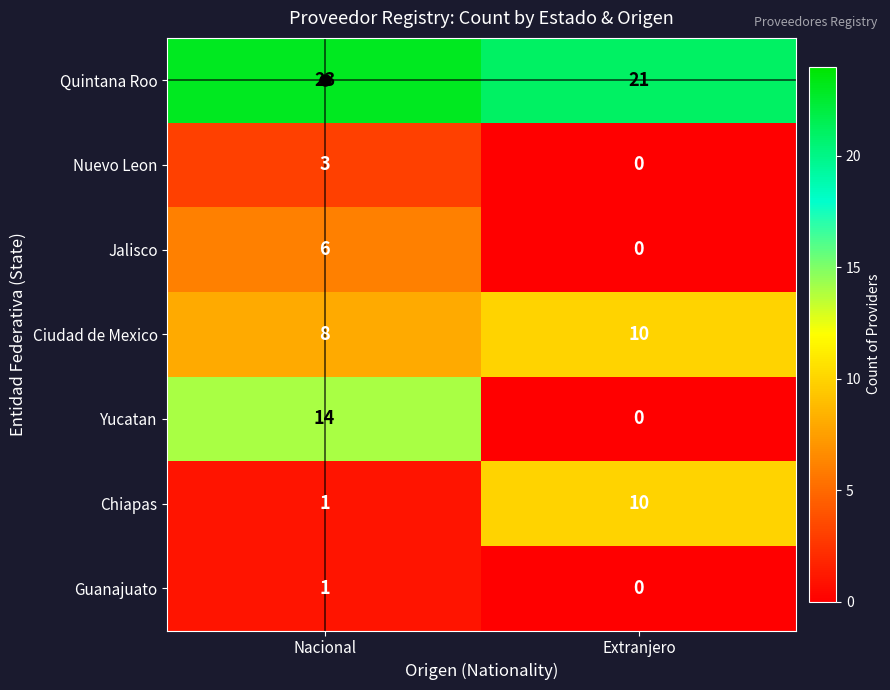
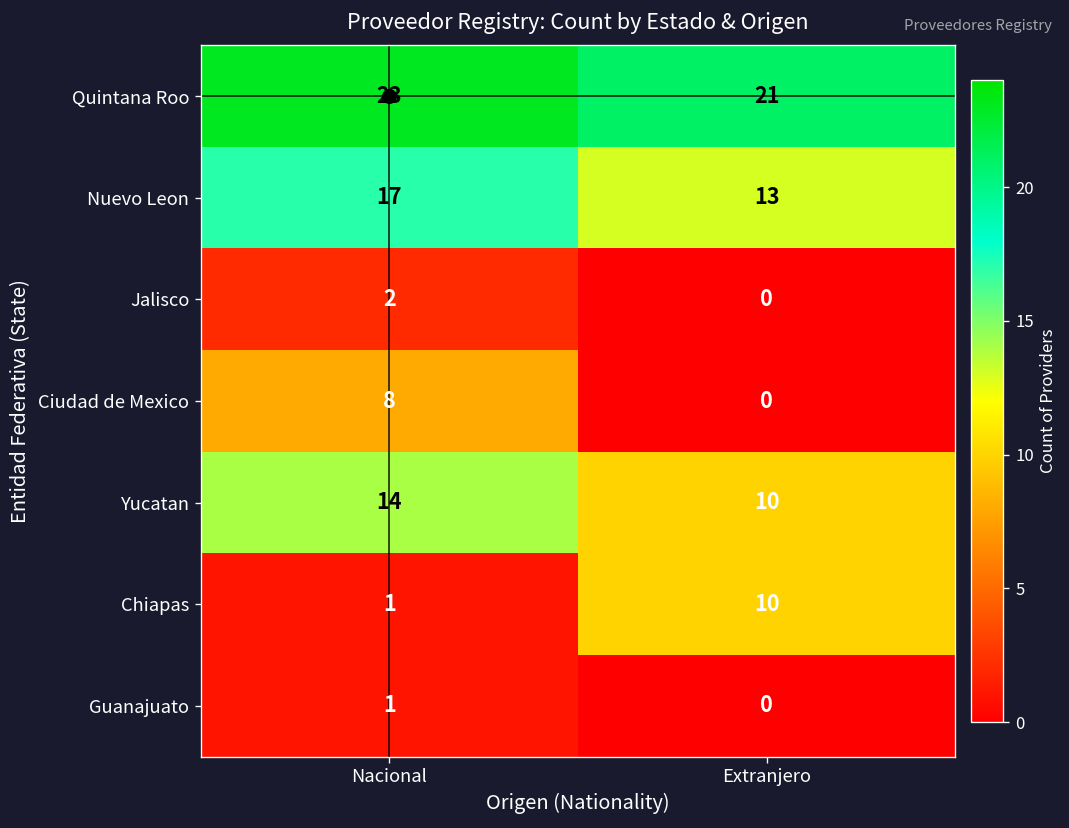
  {
    "Quintana Roo": {
      "Extranjero": 21
    },
    "Nuevo Leon": {
-     "Nacional": 3,
-     "Extranjero": 0
+     "Nacional": 17,
+     "Extranjero": 13
    },
    "Jalisco": {
-     "Nacional": 6,
+     "Nacional": 2,
      "Extranjero": 0
    },
    "Ciudad de Mexico": {
      "Nacional": 8,
-     "Extranjero": 10
+     "Extranjero": 0
    },
    "Yucatan": {
      "Nacional": 14,
-     "Extranjero": 0
+     "Extranjero": 10
    },
    "Chiapas": {
      "Nacional": 1,
      "Extranjero": 10
    },
    "Guanajuato": {
      "Nacional": 1,
      "Extranjero": 0
    }
  }
